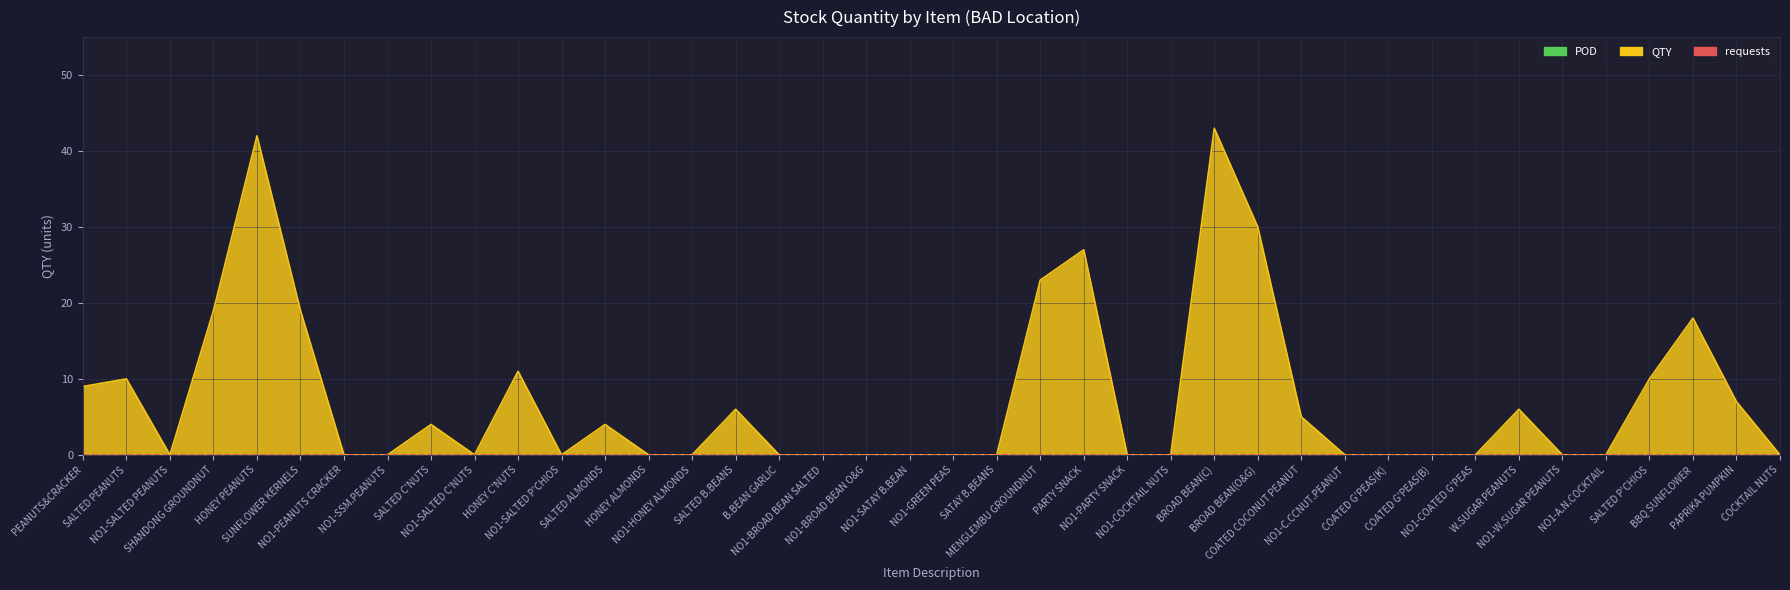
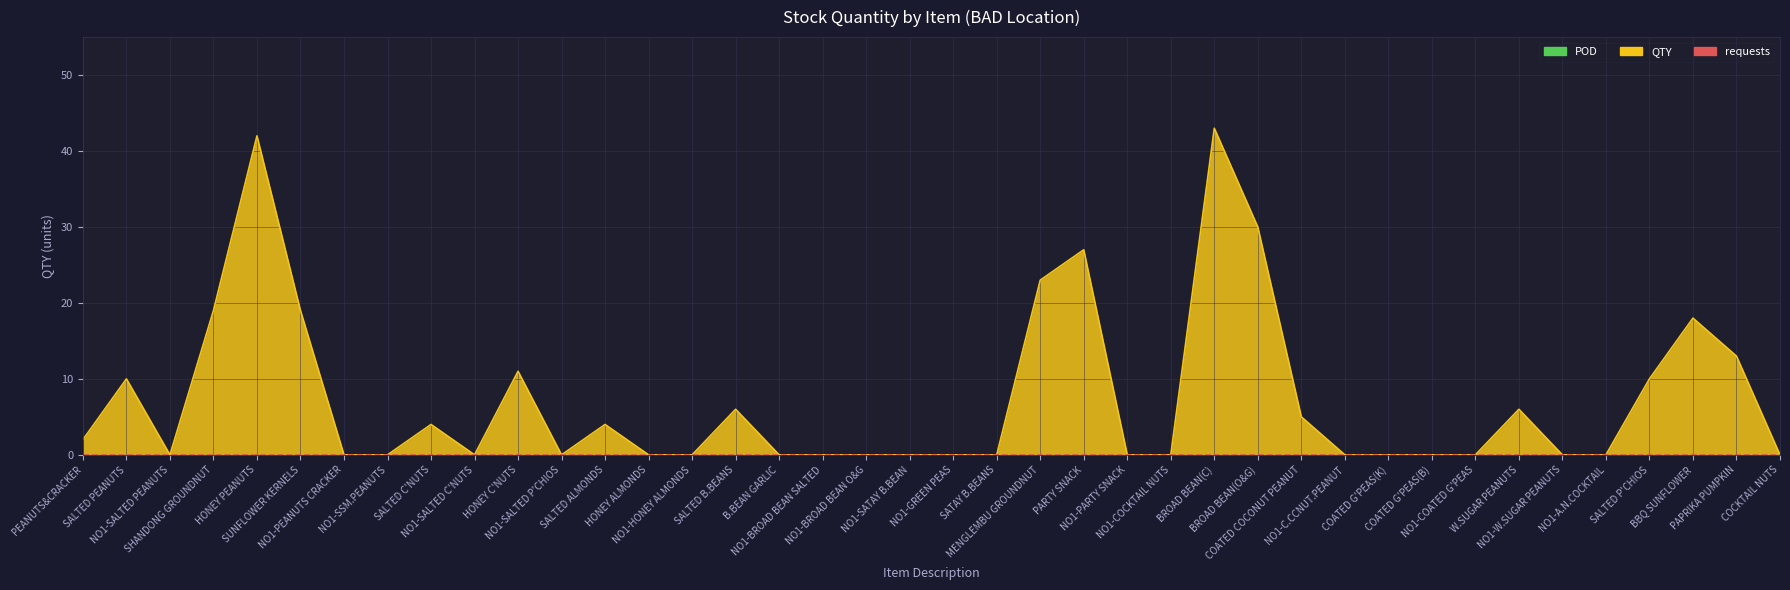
  {
    "QTY": {
-     "PEANUTS&CRACKER": 9,
+     "PEANUTS&CRACKER": 2,
      "SALTED PEANUTS": 10,
      "SHANDONG GROUNDNUT": 19,
      "HONEY PEANUTS": 42,
      "SUNFLOWER KERNELS": 19,
      "SALTED C'NUTS": 4,
      "HONEY C'NUTS": 11,
      "SALTED ALMONDS": 4,
      "SALTED B.BEANS": 6,
      "MENGLEMBU GROUNDNUT": 23,
      "PARTY SNACK": 27,
      "BROAD BEAN(C)": 43,
      "BROAD BEAN(O&G)": 30,
      "COATED COCONUT PEANUT": 5,
      "W.SUGAR PEANUTS": 6,
      "SALTED P'CHIOS": 10,
      "BBQ SUNFLOWER": 18,
-     "PAPRIKA PUMPKIN": 7
+     "PAPRIKA PUMPKIN": 13
    },
    "requests": {
      "PEANUTS&CRACKER": 0,
      "SALTED PEANUTS": 0,
      "SHANDONG GROUNDNUT": 0,
      "HONEY PEANUTS": 0,
      "SUNFLOWER KERNELS": 0,
      "SALTED C'NUTS": 0,
      "HONEY C'NUTS": 0,
      "SALTED ALMONDS": 0,
      "SALTED B.BEANS": 0,
      "MENGLEMBU GROUNDNUT": 0,
      "PARTY SNACK": 0,
      "BROAD BEAN(C)": 0,
      "BROAD BEAN(O&G)": 0,
      "COATED COCONUT PEANUT": 0,
      "W.SUGAR PEANUTS": 0,
      "SALTED P'CHIOS": 0,
      "BBQ SUNFLOWER": 0,
      "PAPRIKA PUMPKIN": 0
    }
  }
